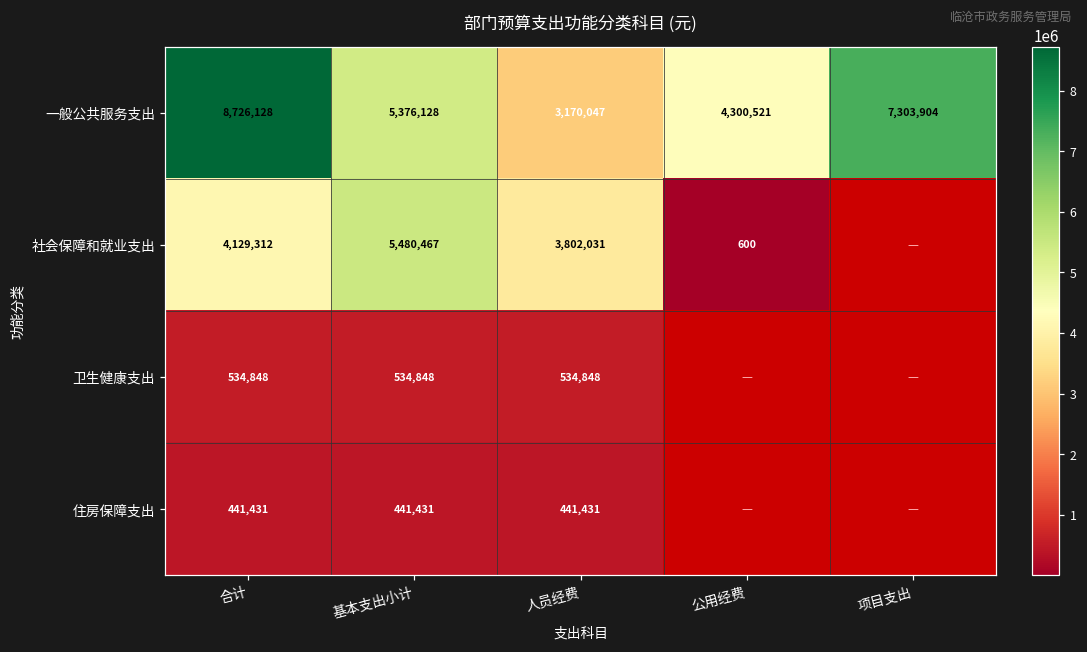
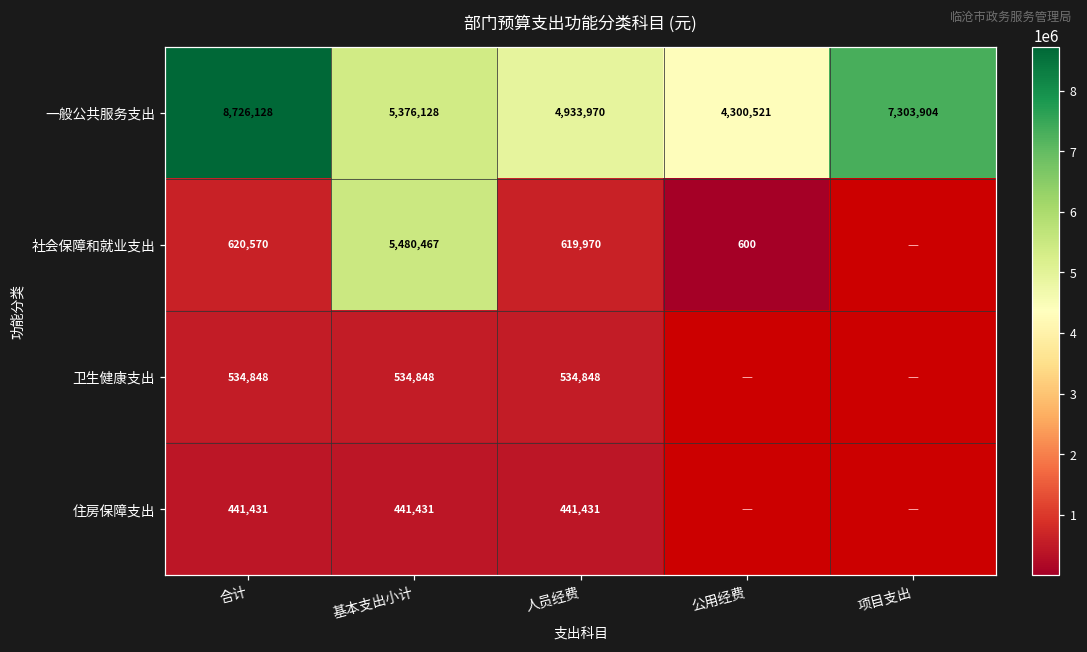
  {
    "一般公共服务支出": {
      "合计": "8,726,128",
      "基本支出小计": "5,376,128",
-     "人员经费": "3,170,047",
+     "人员经费": "4,933,970",
      "公用经费": "4,300,521",
      "项目支出": "7,303,904"
    },
    "社会保障和就业支出": {
-     "合计": "4,129,312",
+     "合计": "620,570",
      "基本支出小计": "5,480,467",
-     "人员经费": "3,802,031",
+     "人员经费": "619,970",
      "公用经费": "600"
    },
    "卫生健康支出": {
      "合计": "534,848",
      "基本支出小计": "534,848",
      "人员经费": "534,848"
    },
    "住房保障支出": {
      "合计": "441,431",
      "基本支出小计": "441,431",
      "人员经费": "441,431"
    }
  }
